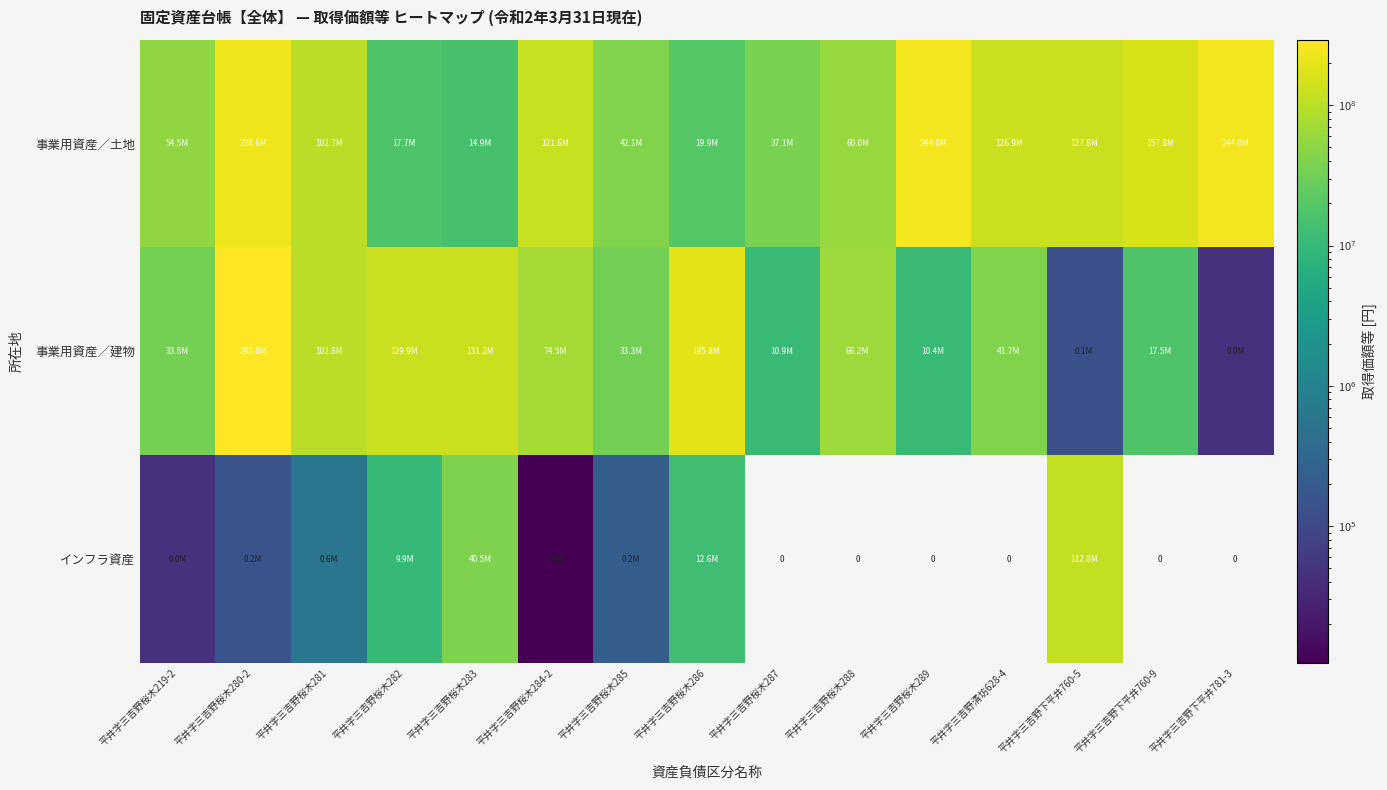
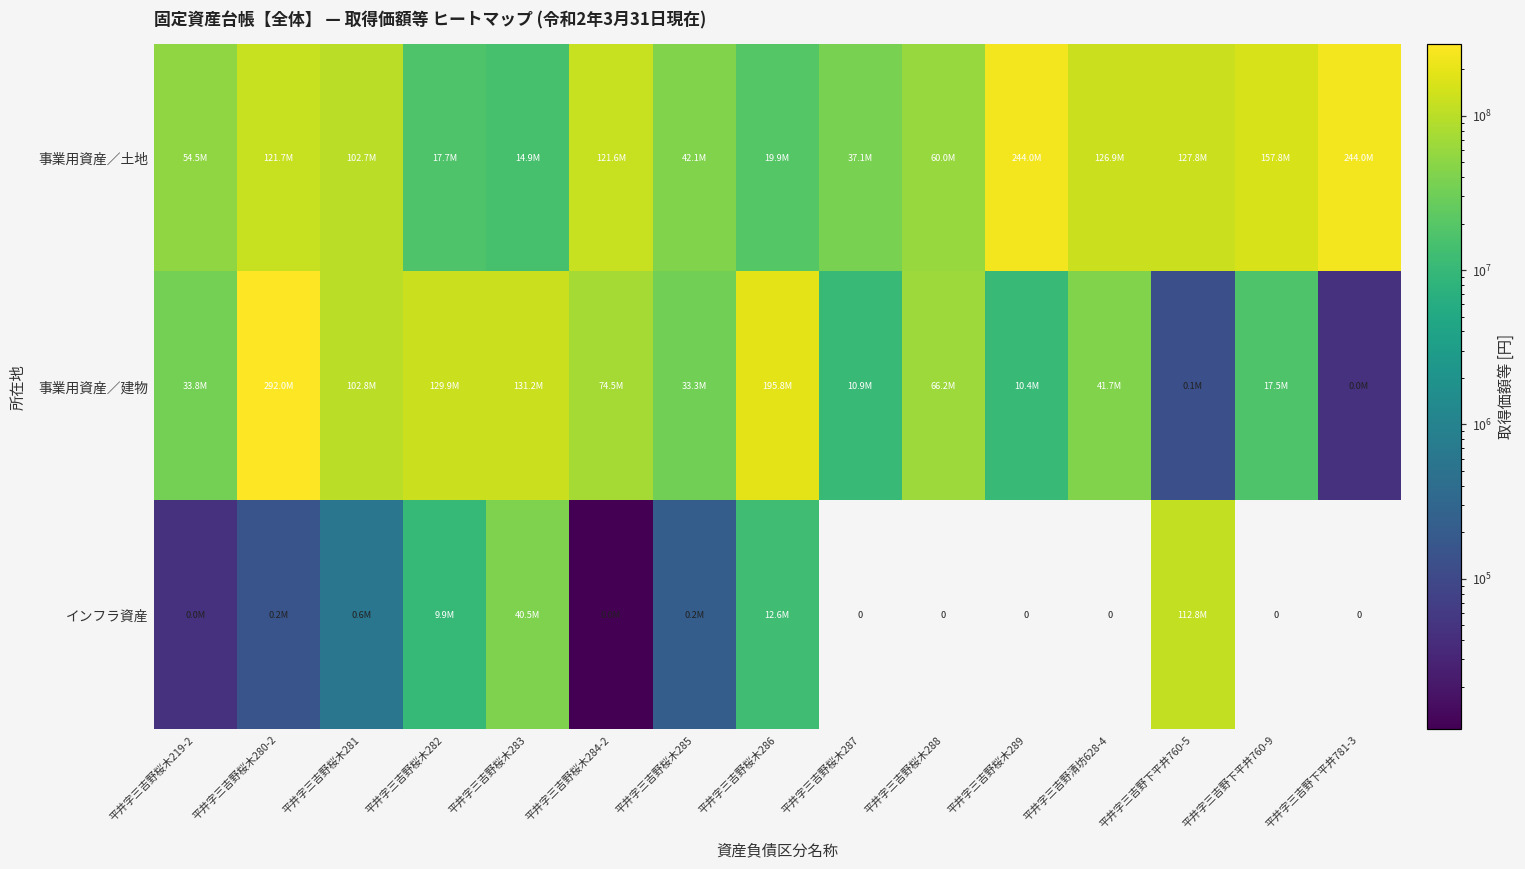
  {
    "事業用資産／土地": {
      "平井字三吉野桜木219-2": "54.5M",
-     "平井字三吉野桜木280-2": "228.6M",
+     "平井字三吉野桜木280-2": "121.7M",
      "平井字三吉野桜木281": "102.7M",
      "平井字三吉野桜木282": "17.7M",
      "平井字三吉野桜木283": "14.9M",
      "平井字三吉野桜木284-2": "121.6M",
      "平井字三吉野桜木285": "42.1M",
      "平井字三吉野桜木286": "19.9M",
      "平井字三吉野桜木287": "37.1M",
      "平井字三吉野桜木288": "60.0M",
      "平井字三吉野桜木289": "244.0M",
      "平井字三吉野清坊628-4": "126.9M",
      "平井字三吉野下平井760-5": "127.8M",
      "平井字三吉野下平井760-9": "157.8M",
      "平井字三吉野下平井781-3": "244.0M"
    },
    "事業用資産／建物": {
      "平井字三吉野桜木219-2": "33.8M",
      "平井字三吉野桜木280-2": "292.0M",
      "平井字三吉野桜木281": "102.8M",
      "平井字三吉野桜木282": "129.9M",
      "平井字三吉野桜木283": "131.2M",
      "平井字三吉野桜木284-2": "74.5M",
      "平井字三吉野桜木285": "33.3M",
      "平井字三吉野桜木286": "195.8M",
      "平井字三吉野桜木287": "10.9M",
      "平井字三吉野桜木288": "66.2M",
      "平井字三吉野桜木289": "10.4M",
      "平井字三吉野清坊628-4": "41.7M",
      "平井字三吉野下平井760-5": "0.1M",
      "平井字三吉野下平井760-9": "17.5M",
      "平井字三吉野下平井781-3": "0.0M"
    },
    "インフラ資産": {
      "平井字三吉野桜木219-2": "0.0M",
      "平井字三吉野桜木280-2": "0.2M",
      "平井字三吉野桜木281": "0.6M",
      "平井字三吉野桜木282": "9.9M",
      "平井字三吉野桜木283": "40.5M",
      "平井字三吉野桜木284-2": "0.0M",
      "平井字三吉野桜木285": "0.2M",
      "平井字三吉野桜木286": "12.6M",
      "平井字三吉野桜木287": "0",
      "平井字三吉野桜木288": "0",
      "平井字三吉野桜木289": "0",
      "平井字三吉野清坊628-4": "0",
      "平井字三吉野下平井760-5": "112.8M",
      "平井字三吉野下平井760-9": "0",
      "平井字三吉野下平井781-3": "0"
    }
  }
